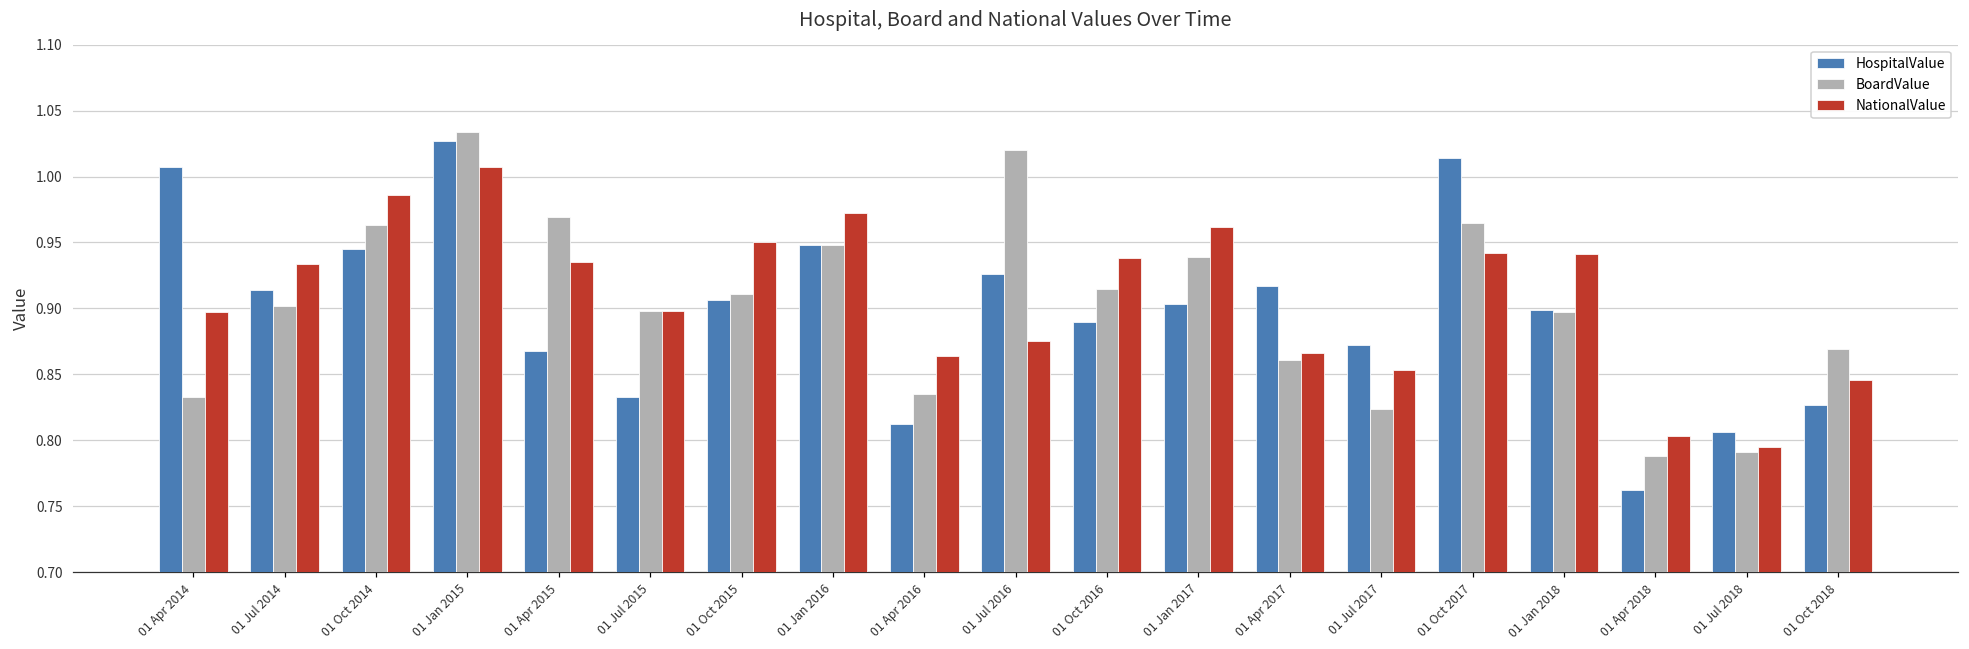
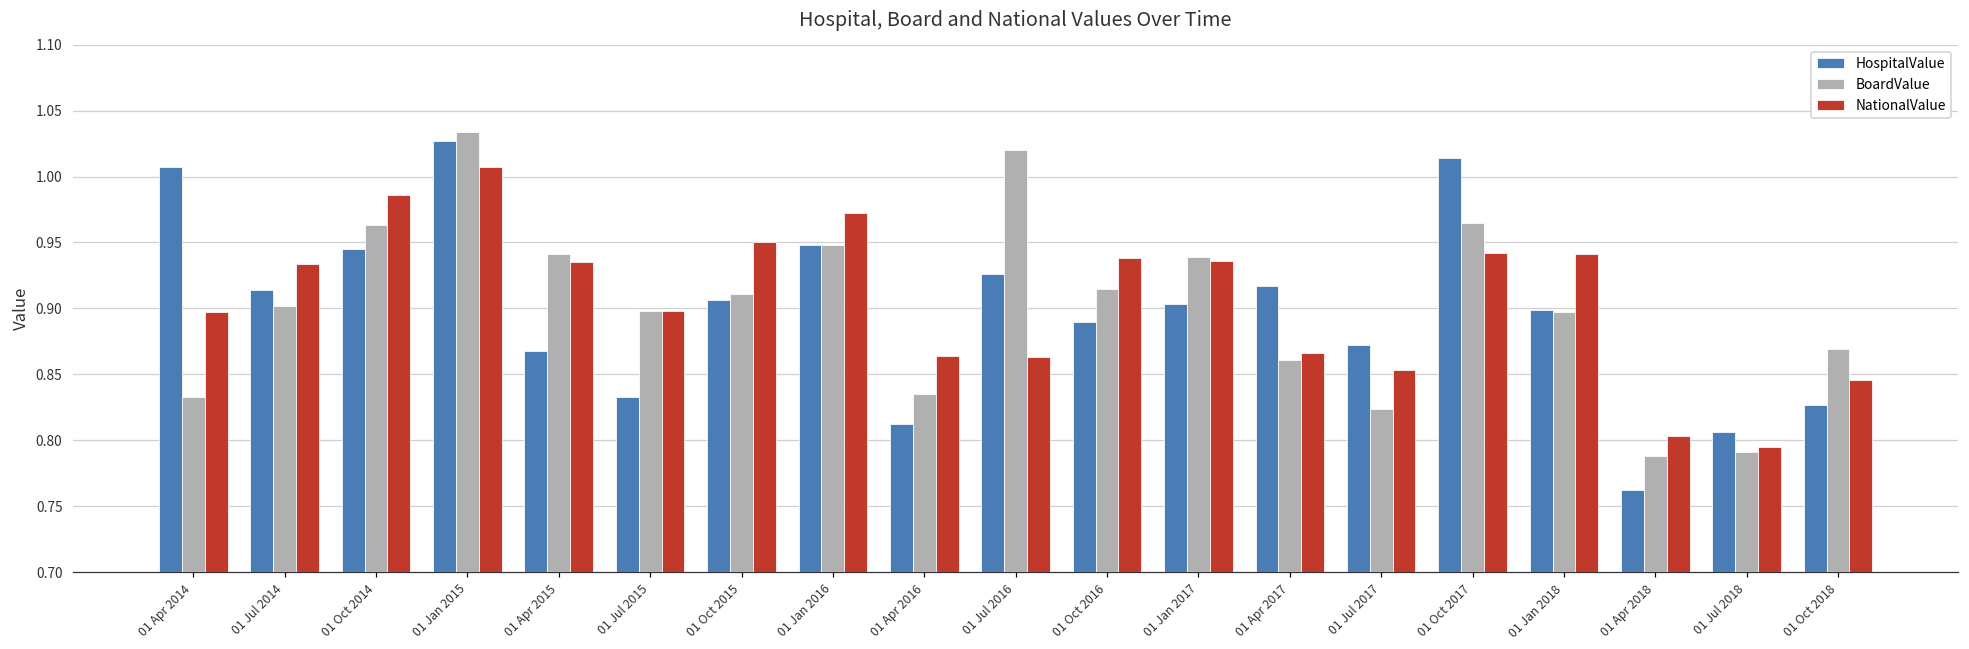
  {
    "HospitalValue": {
      "01 Apr 2014": 1.007,
      "01 Jul 2014": 0.914,
      "01 Oct 2014": 0.945,
      "01 Jan 2015": 1.027,
      "01 Apr 2015": 0.868,
      "01 Jul 2015": 0.833,
      "01 Oct 2015": 0.906,
      "01 Jan 2016": 0.948,
      "01 Apr 2016": 0.812,
      "01 Jul 2016": 0.926,
      "01 Oct 2016": 0.890,
      "01 Jan 2017": 0.903,
      "01 Apr 2017": 0.917,
      "01 Jul 2017": 0.872,
      "01 Oct 2017": 1.014,
      "01 Jan 2018": 0.899,
      "01 Apr 2018": 0.762,
      "01 Jul 2018": 0.806,
      "01 Oct 2018": 0.827
    },
    "BoardValue": {
      "01 Apr 2014": 0.833,
      "01 Jul 2014": 0.902,
      "01 Oct 2014": 0.963,
      "01 Jan 2015": 1.034,
-     "01 Apr 2015": 0.969,
+     "01 Apr 2015": 0.941,
      "01 Jul 2015": 0.898,
      "01 Oct 2015": 0.911,
      "01 Jan 2016": 0.948,
      "01 Apr 2016": 0.835,
      "01 Jul 2016": 1.020,
      "01 Oct 2016": 0.915,
      "01 Jan 2017": 0.939,
      "01 Apr 2017": 0.861,
      "01 Jul 2017": 0.824,
      "01 Oct 2017": 0.965,
      "01 Jan 2018": 0.897,
      "01 Apr 2018": 0.788,
      "01 Jul 2018": 0.791,
      "01 Oct 2018": 0.869
    },
    "NationalValue": {
      "01 Apr 2014": 0.897,
      "01 Jul 2014": 0.934,
      "01 Oct 2014": 0.986,
      "01 Jan 2015": 1.007,
      "01 Apr 2015": 0.935,
      "01 Jul 2015": 0.898,
      "01 Oct 2015": 0.950,
      "01 Jan 2016": 0.972,
      "01 Apr 2016": 0.864,
-     "01 Jul 2016": 0.875,
+     "01 Jul 2016": 0.863,
      "01 Oct 2016": 0.938,
-     "01 Jan 2017": 0.962,
+     "01 Jan 2017": 0.936,
      "01 Apr 2017": 0.866,
      "01 Jul 2017": 0.853,
      "01 Oct 2017": 0.942,
      "01 Jan 2018": 0.941,
      "01 Apr 2018": 0.803,
      "01 Jul 2018": 0.795,
      "01 Oct 2018": 0.846
    }
  }
